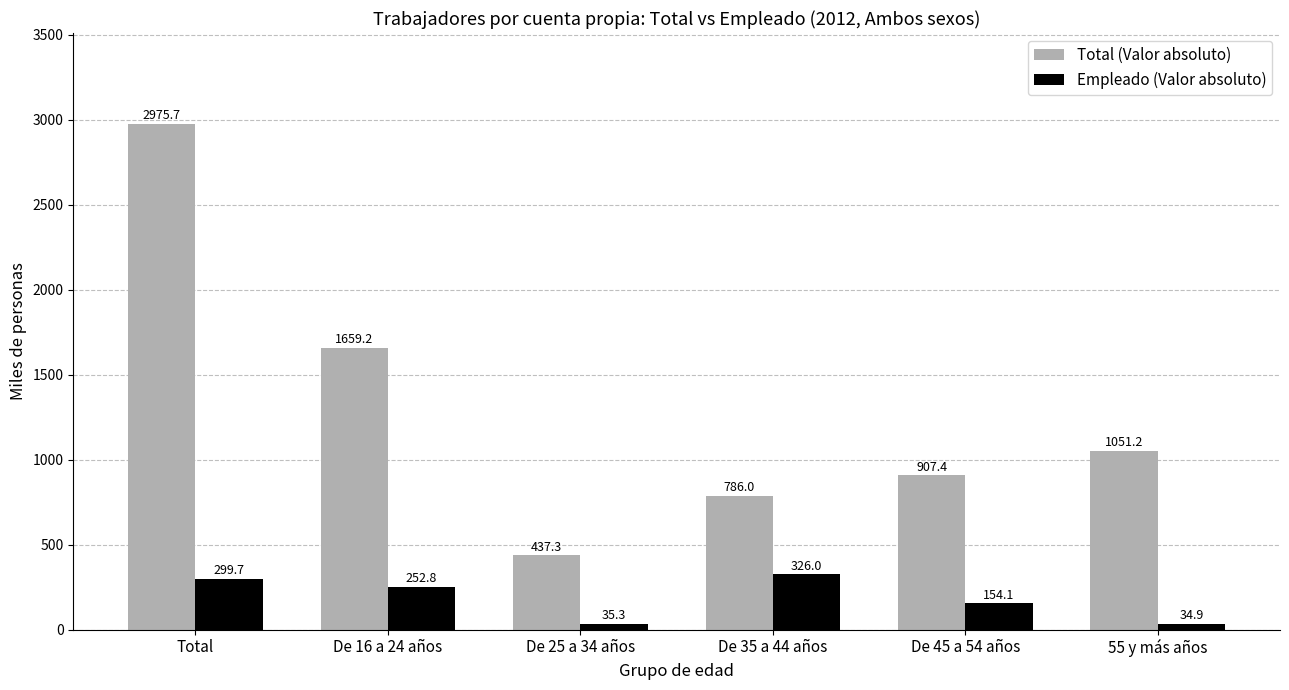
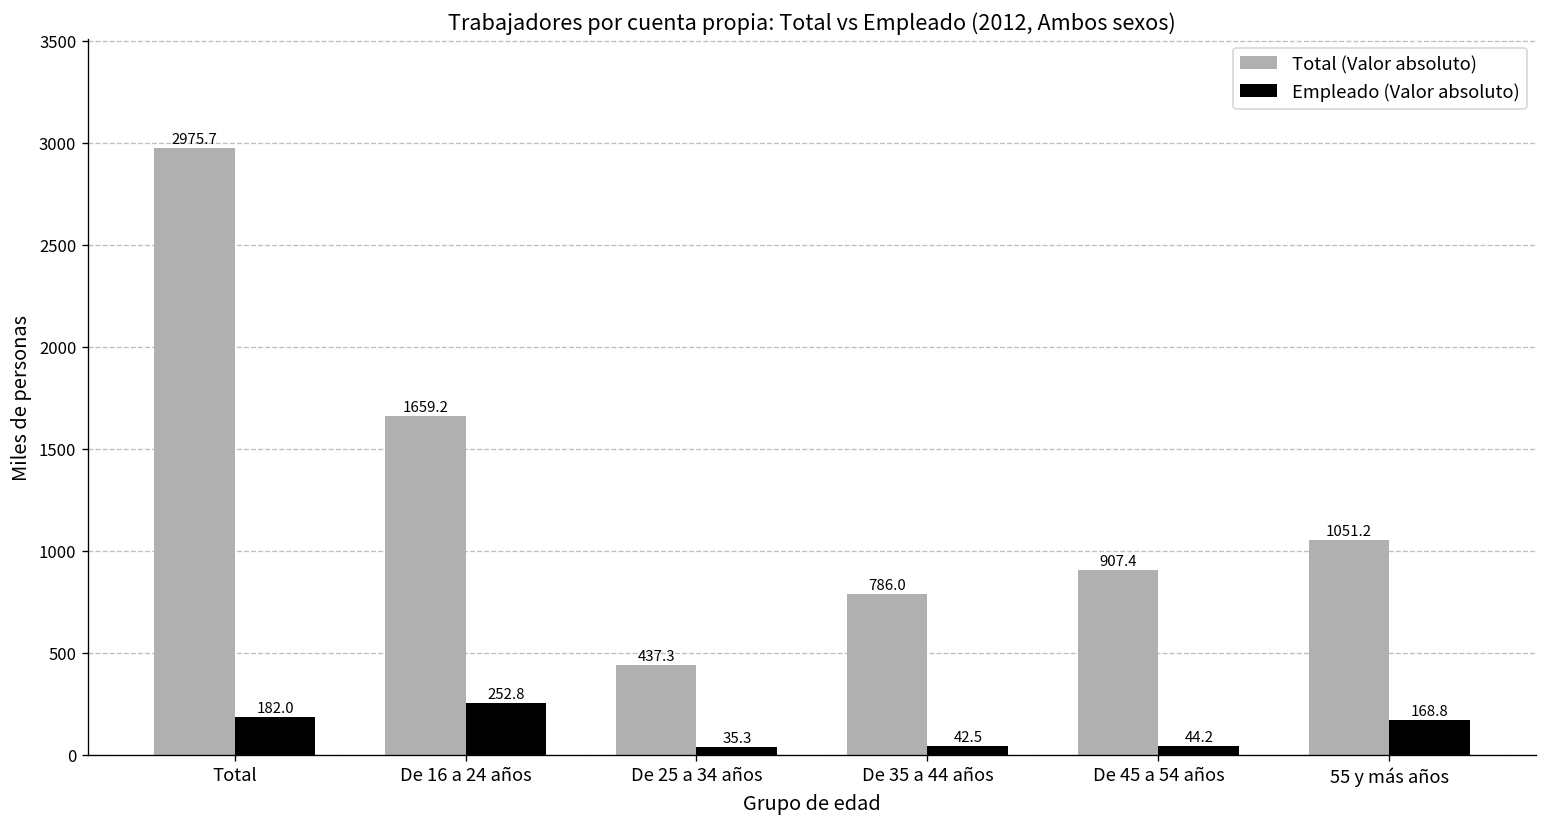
  {
    "Total (Valor absoluto)": {
      "Total": 2975.7,
      "De 16 a 24 años": 1659.2,
      "De 25 a 34 años": 437.3,
      "De 35 a 44 años": 786.0,
      "De 45 a 54 años": 907.4,
      "55 y más años": 1051.2
    },
    "Empleado (Valor absoluto)": {
-     "Total": 299.7,
+     "Total": 182.0,
      "De 16 a 24 años": 252.8,
      "De 25 a 34 años": 35.3,
-     "De 35 a 44 años": 326.0,
-     "De 45 a 54 años": 154.1,
-     "55 y más años": 34.9
+     "De 35 a 44 años": 42.5,
+     "De 45 a 54 años": 44.2,
+     "55 y más años": 168.8
    }
  }
